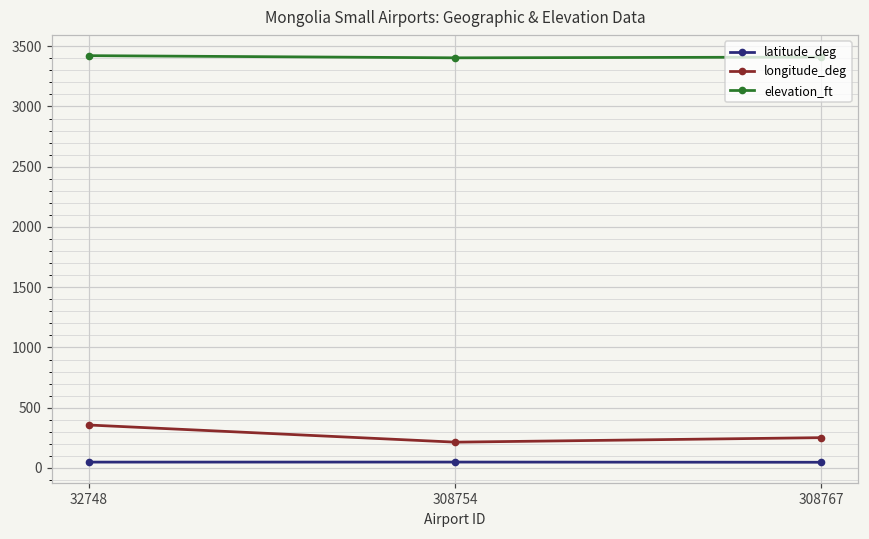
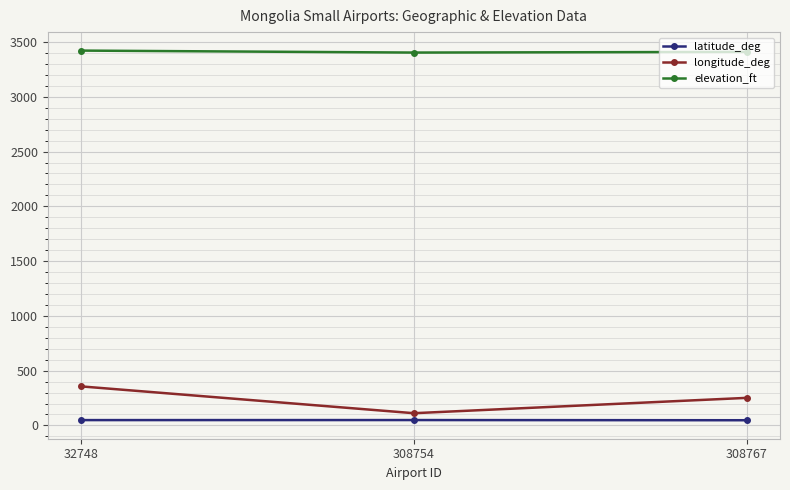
  {
    "latitude_deg": {
      "32748": 50,
      "308754": 50,
      "308767": 50
    },
    "longitude_deg": {
      "32748": 360,
-     "308754": 210,
+     "308754": 110,
      "308767": 250
    },
    "elevation_ft": {
      "32748": 3420,
      "308754": 3400
    }
  }
